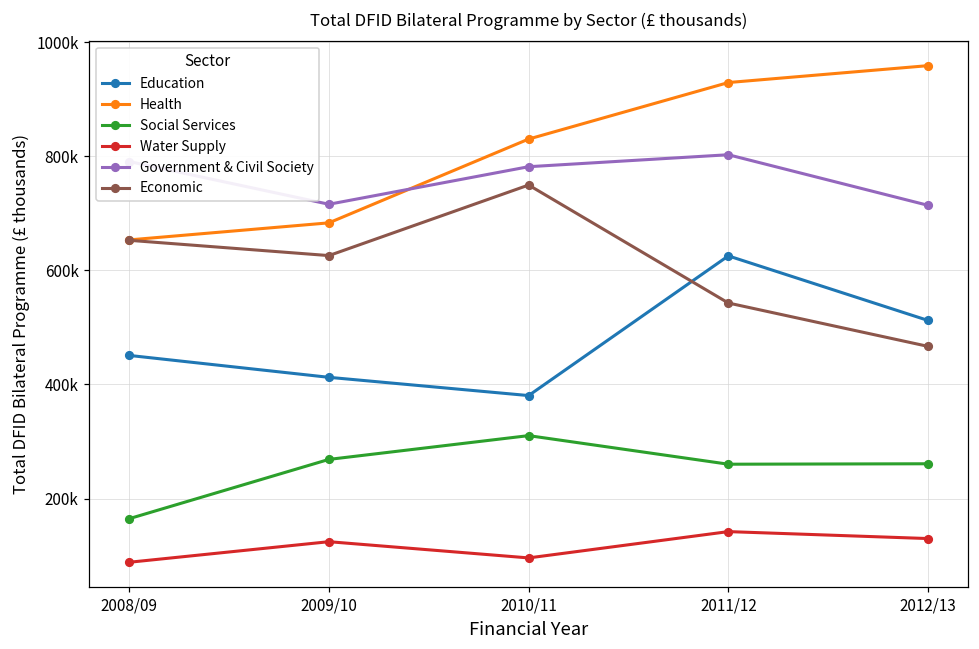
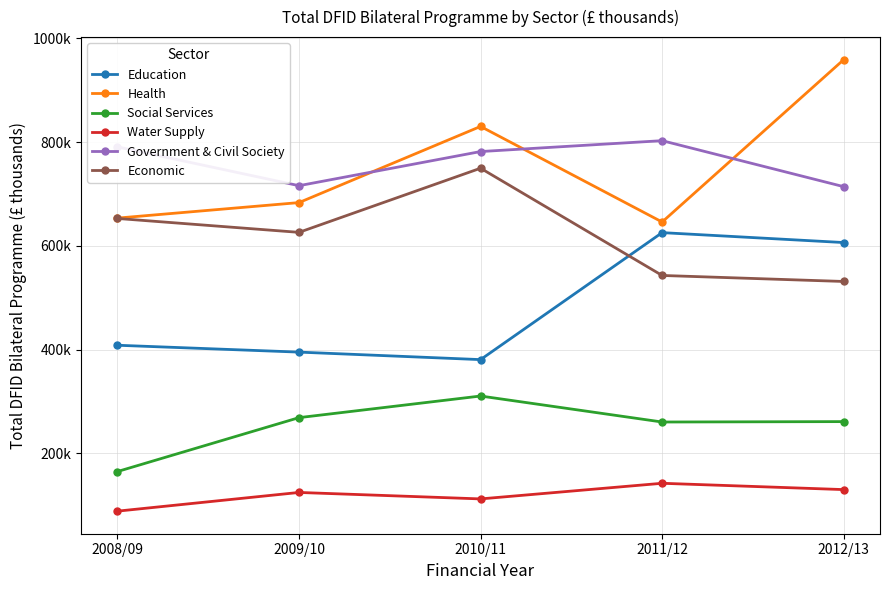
  {
    "Education": {
-     "2008/09": 450000,
-     "2009/10": 410000,
+     "2008/09": 410000,
+     "2009/10": 400000,
      "2010/11": 380000,
      "2011/12": 630000,
-     "2012/13": 510000
+     "2012/13": 610000
    },
    "Health": {
      "2009/10": 680000,
      "2010/11": 830000,
-     "2011/12": 930000,
+     "2011/12": 650000,
      "2012/13": 960000
    },
    "Social Services": {
      "2008/09": 160000,
      "2009/10": 270000,
      "2010/11": 310000,
      "2011/12": 260000,
      "2012/13": 260000
    },
    "Water Supply": {
      "2008/09": 90000,
      "2009/10": 120000,
-     "2010/11": 100000,
+     "2010/11": 110000,
      "2011/12": 140000,
      "2012/13": 130000
    },
    "Government & Civil Society": {
      "2009/10": 720000,
      "2010/11": 780000,
      "2011/12": 800000,
      "2012/13": 710000
    },
    "Economic": {
      "2009/10": 630000,
      "2010/11": 750000,
      "2011/12": 540000,
-     "2012/13": 470000
+     "2012/13": 530000
    }
  }
